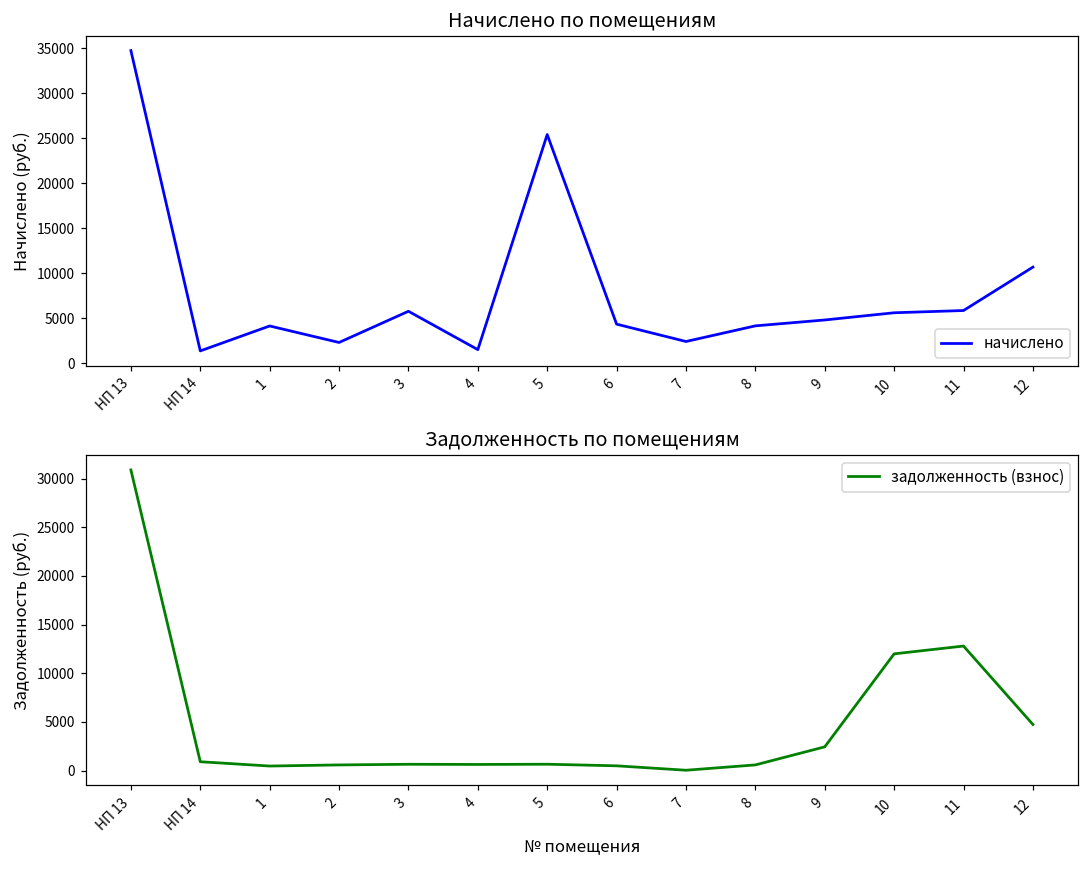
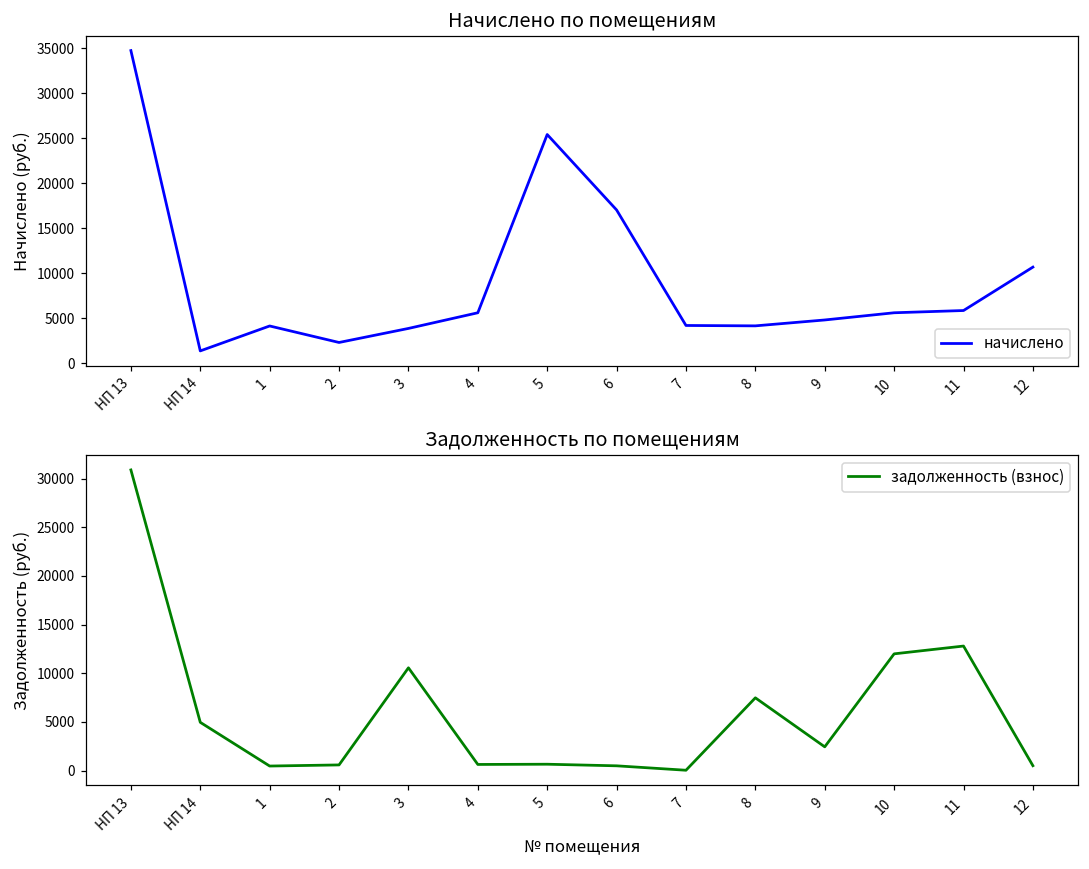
  {
    "Начислено по помещениям": {
      "НП 13": 35000,
      "НП 14": 1000,
      "1": 4000,
      "2": 2000,
-     "3": 6000,
-     "4": 2000,
+     "3": 4000,
+     "4": 6000,
      "5": 25000,
-     "6": 4000,
-     "7": 2000,
+     "6": 17000,
+     "7": 4000,
      "8": 4000,
      "9": 5000,
      "10": 6000,
      "11": 6000,
      "12": 11000
    },
    "Задолженность по помещениям": {
      "НП 13": 31000,
-     "НП 14": 1000,
+     "НП 14": 5000,
      "1": 0,
      "2": 1000,
-     "3": 1000,
+     "3": 11000,
      "4": 1000,
      "5": 1000,
      "6": 0,
      "7": 0,
-     "8": 1000,
+     "8": 7000,
      "9": 2000,
      "10": 12000,
      "11": 13000,
-     "12": 5000
+     "12": 0
    }
  }
